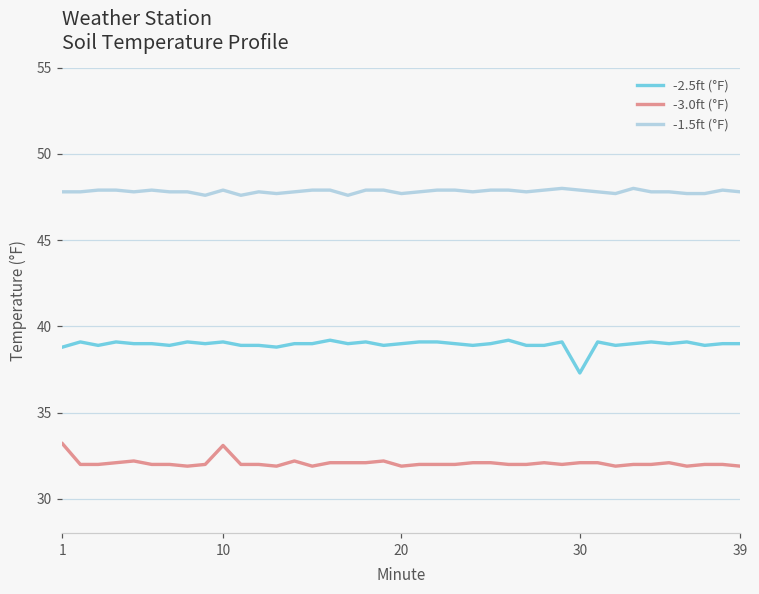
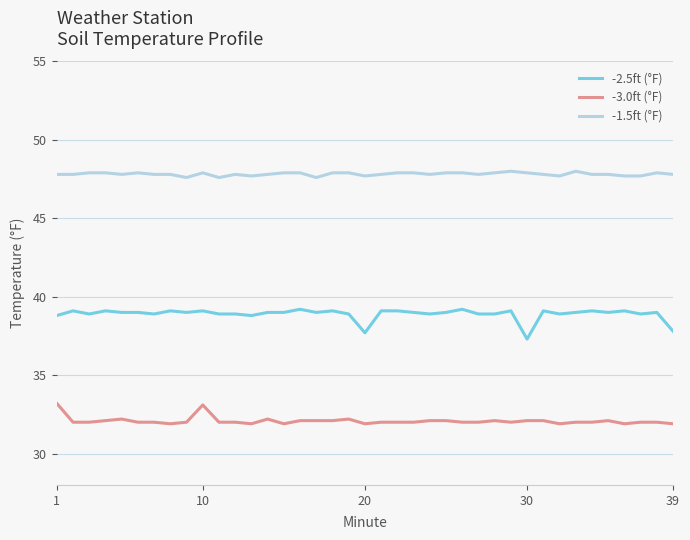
  {
    "-2.5ft (°F)": {
      "1": 38.8,
      "10": 39.1,
-     "20": 39.0,
+     "20": 37.7,
      "30": 37.3,
-     "39": 39.0
+     "39": 37.8
    },
    "-3.0ft (°F)": {
      "1": 33.2,
      "10": 33.1,
      "20": 31.9,
      "30": 32.1,
      "39": 31.9
    },
    "-1.5ft (°F)": {
      "1": 47.8,
      "10": 47.9,
      "20": 47.7,
      "30": 47.9,
      "39": 47.8
    }
  }
